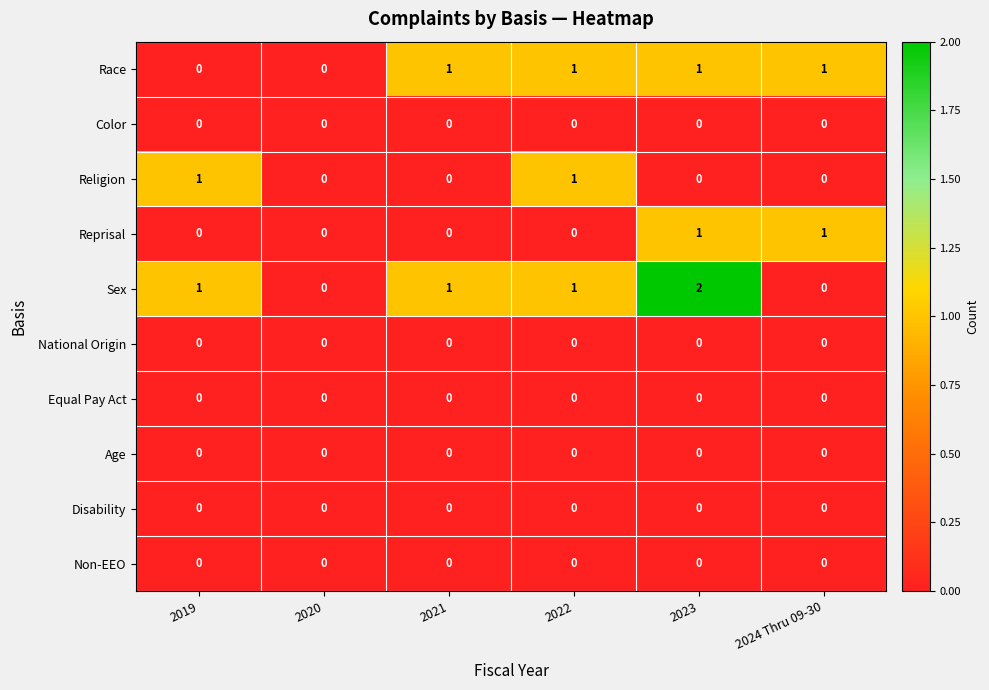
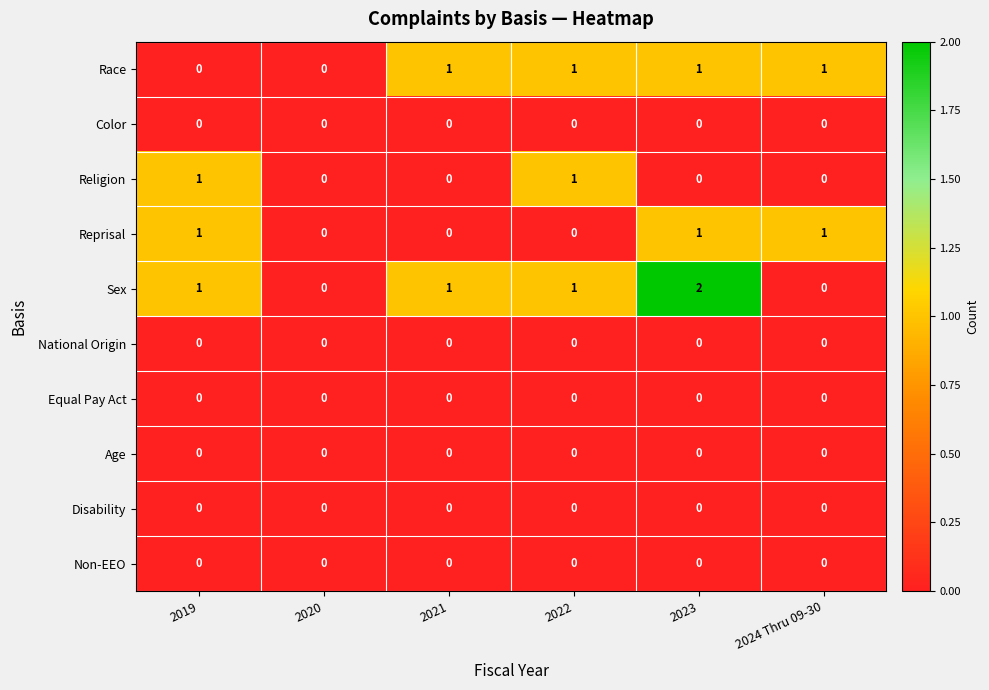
  {
    "Race": {
      "2019": 0,
      "2020": 0,
      "2021": 1,
      "2022": 1,
      "2023": 1,
      "2024 Thru 09-30": 1
    },
    "Color": {
      "2019": 0,
      "2020": 0,
      "2021": 0,
      "2022": 0,
      "2023": 0,
      "2024 Thru 09-30": 0
    },
    "Religion": {
      "2019": 1,
      "2020": 0,
      "2021": 0,
      "2022": 1,
      "2023": 0,
      "2024 Thru 09-30": 0
    },
    "Reprisal": {
-     "2019": 0,
+     "2019": 1,
      "2020": 0,
      "2021": 0,
      "2022": 0,
      "2023": 1,
      "2024 Thru 09-30": 1
    },
    "Sex": {
      "2019": 1,
      "2020": 0,
      "2021": 1,
      "2022": 1,
      "2023": 2,
      "2024 Thru 09-30": 0
    },
    "National Origin": {
      "2019": 0,
      "2020": 0,
      "2021": 0,
      "2022": 0,
      "2023": 0,
      "2024 Thru 09-30": 0
    },
    "Equal Pay Act": {
      "2019": 0,
      "2020": 0,
      "2021": 0,
      "2022": 0,
      "2023": 0,
      "2024 Thru 09-30": 0
    },
    "Age": {
      "2019": 0,
      "2020": 0,
      "2021": 0,
      "2022": 0,
      "2023": 0,
      "2024 Thru 09-30": 0
    },
    "Disability": {
      "2019": 0,
      "2020": 0,
      "2021": 0,
      "2022": 0,
      "2023": 0,
      "2024 Thru 09-30": 0
    },
    "Non-EEO": {
      "2019": 0,
      "2020": 0,
      "2021": 0,
      "2022": 0,
      "2023": 0,
      "2024 Thru 09-30": 0
    }
  }
